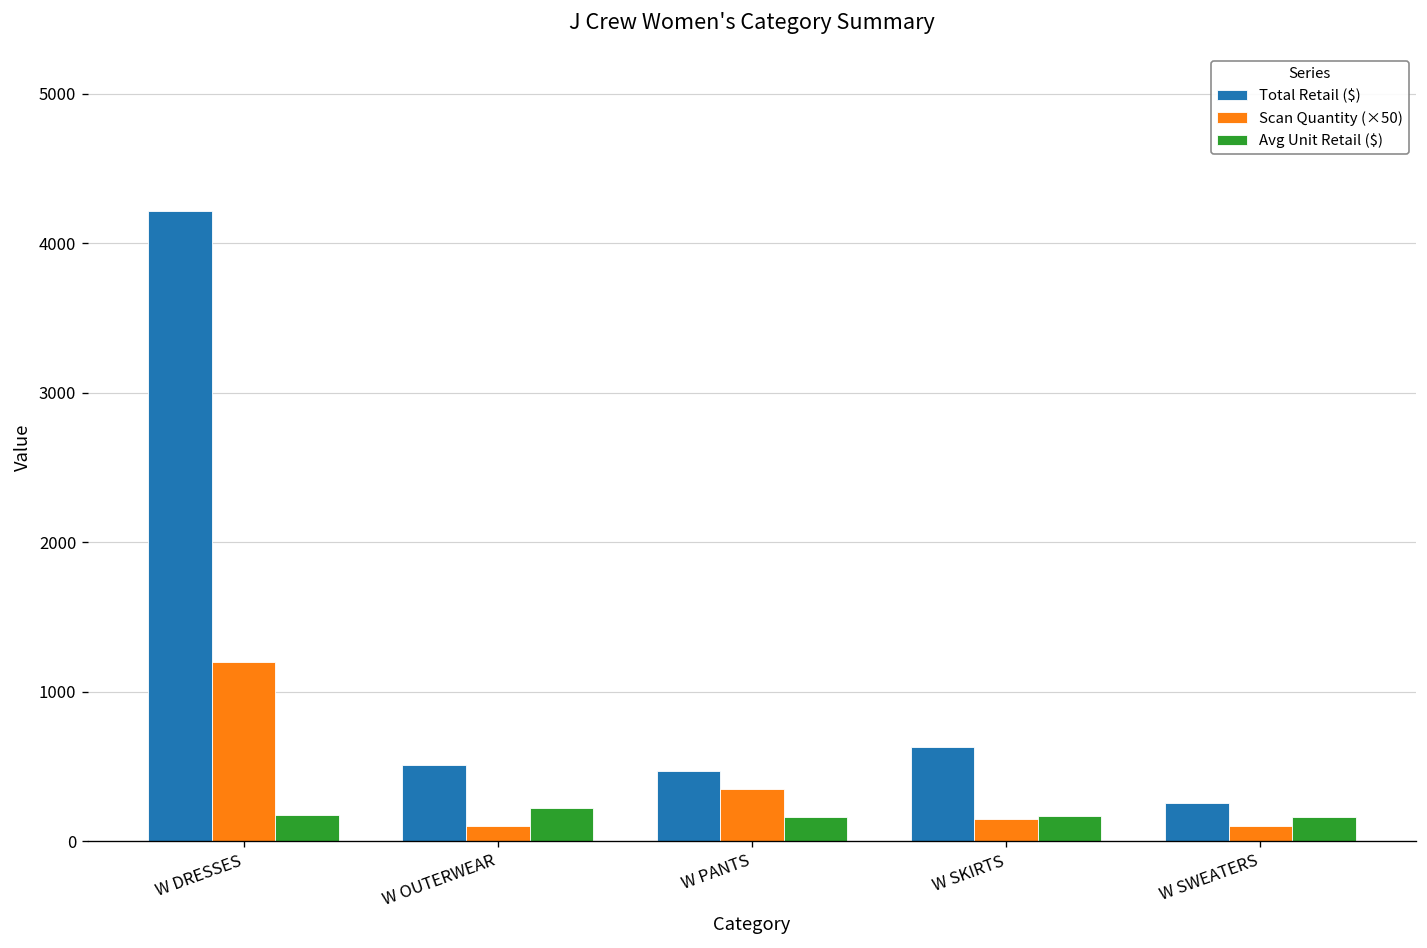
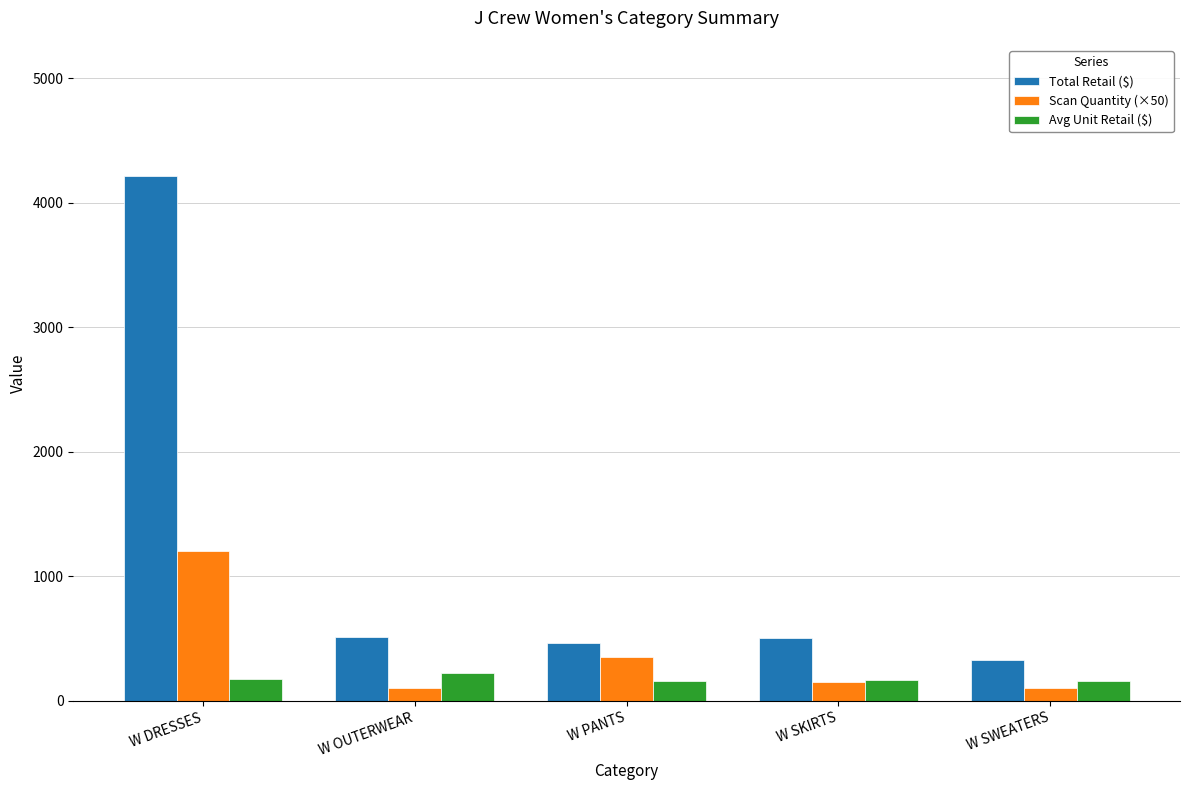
  {
    "Total Retail ($)": {
      "W DRESSES": 4210,
      "W OUTERWEAR": 510,
      "W PANTS": 470,
-     "W SKIRTS": 630,
-     "W SWEATERS": 260
+     "W SKIRTS": 500,
+     "W SWEATERS": 330
    },
    "Scan Quantity (×50)": {
      "W DRESSES": 1200,
      "W OUTERWEAR": 100,
      "W PANTS": 350,
      "W SKIRTS": 150,
      "W SWEATERS": 100
    },
    "Avg Unit Retail ($)": {
      "W DRESSES": 180,
      "W OUTERWEAR": 220,
      "W PANTS": 160,
      "W SKIRTS": 170,
      "W SWEATERS": 160
    }
  }
